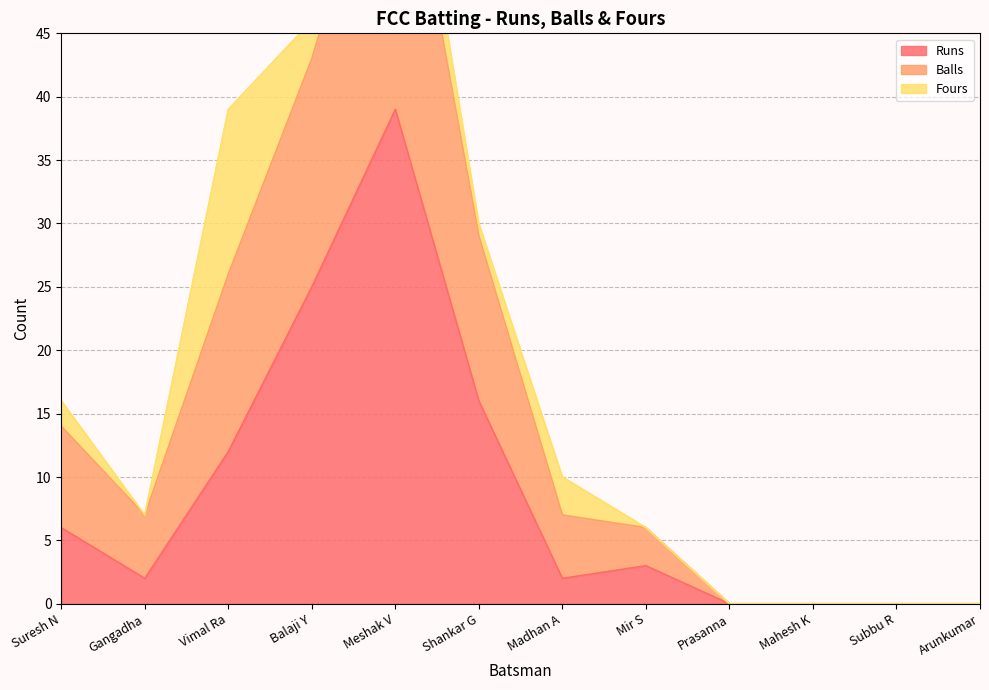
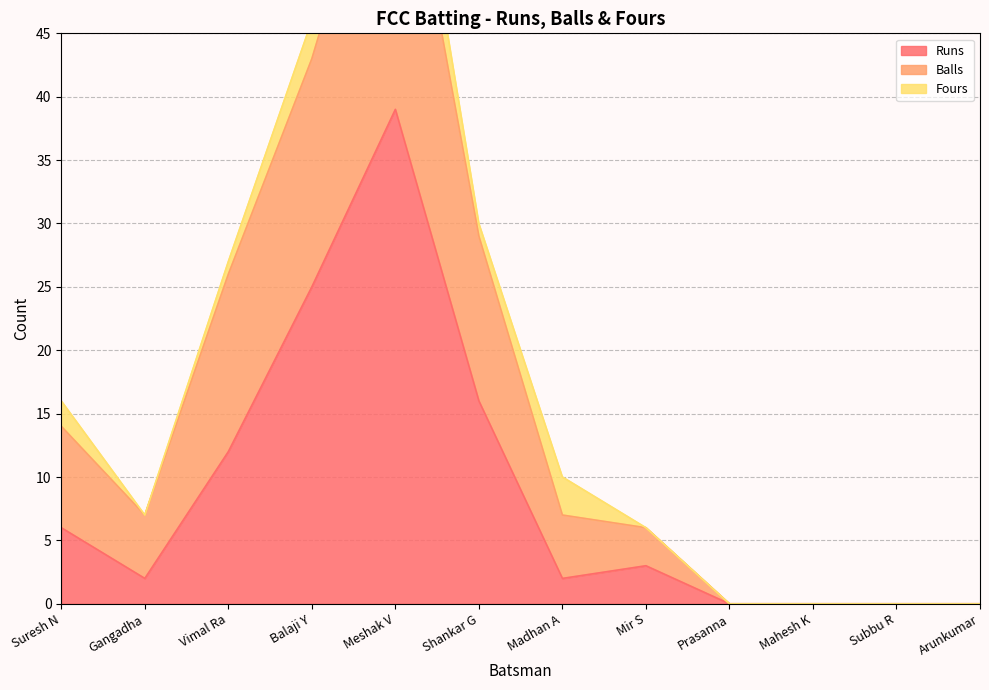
  {
    "Fours": {
      "Suresh N": 2,
-     "Vimal Ra": 13,
+     "Vimal Ra": 1,
      "Shankar G": 1,
      "Madhan A": 3
    }
  }
